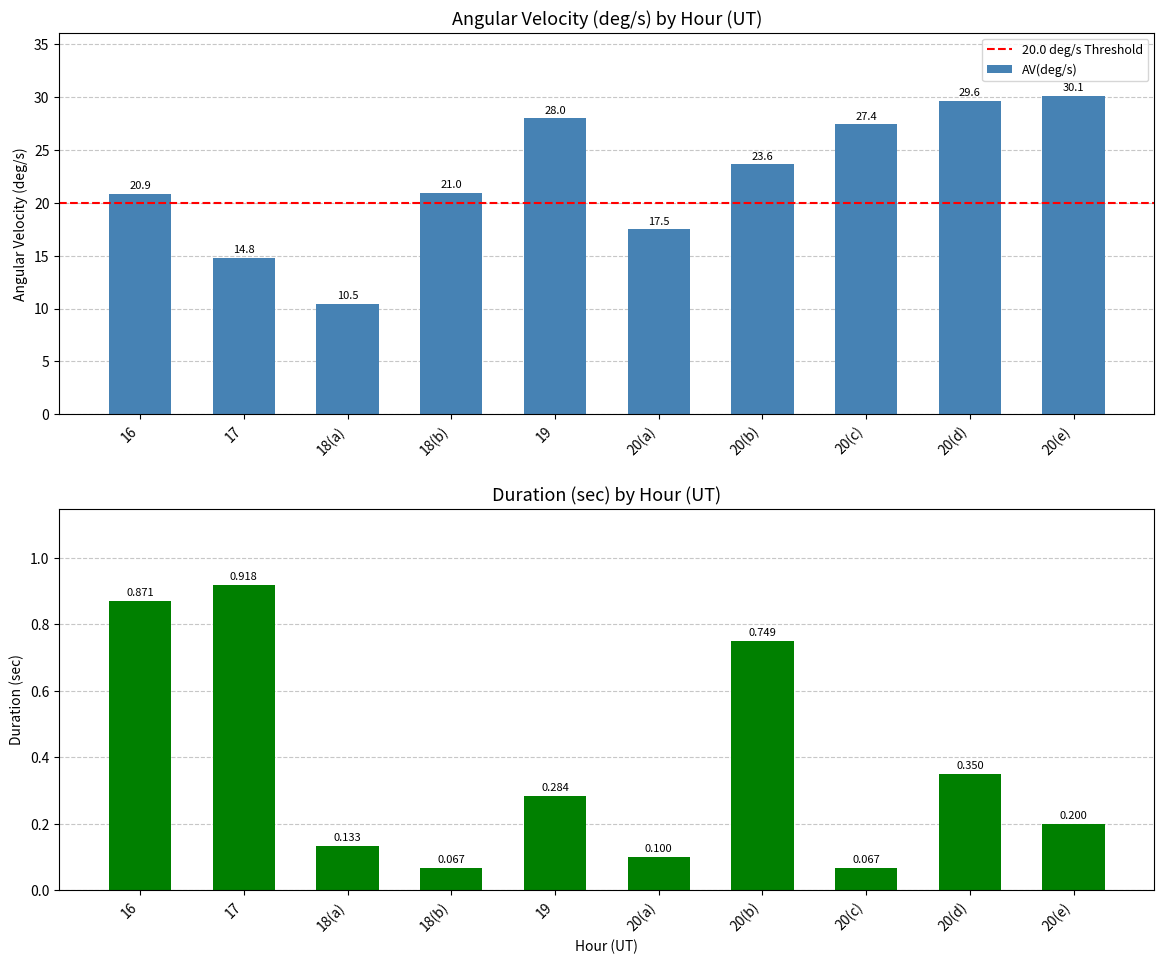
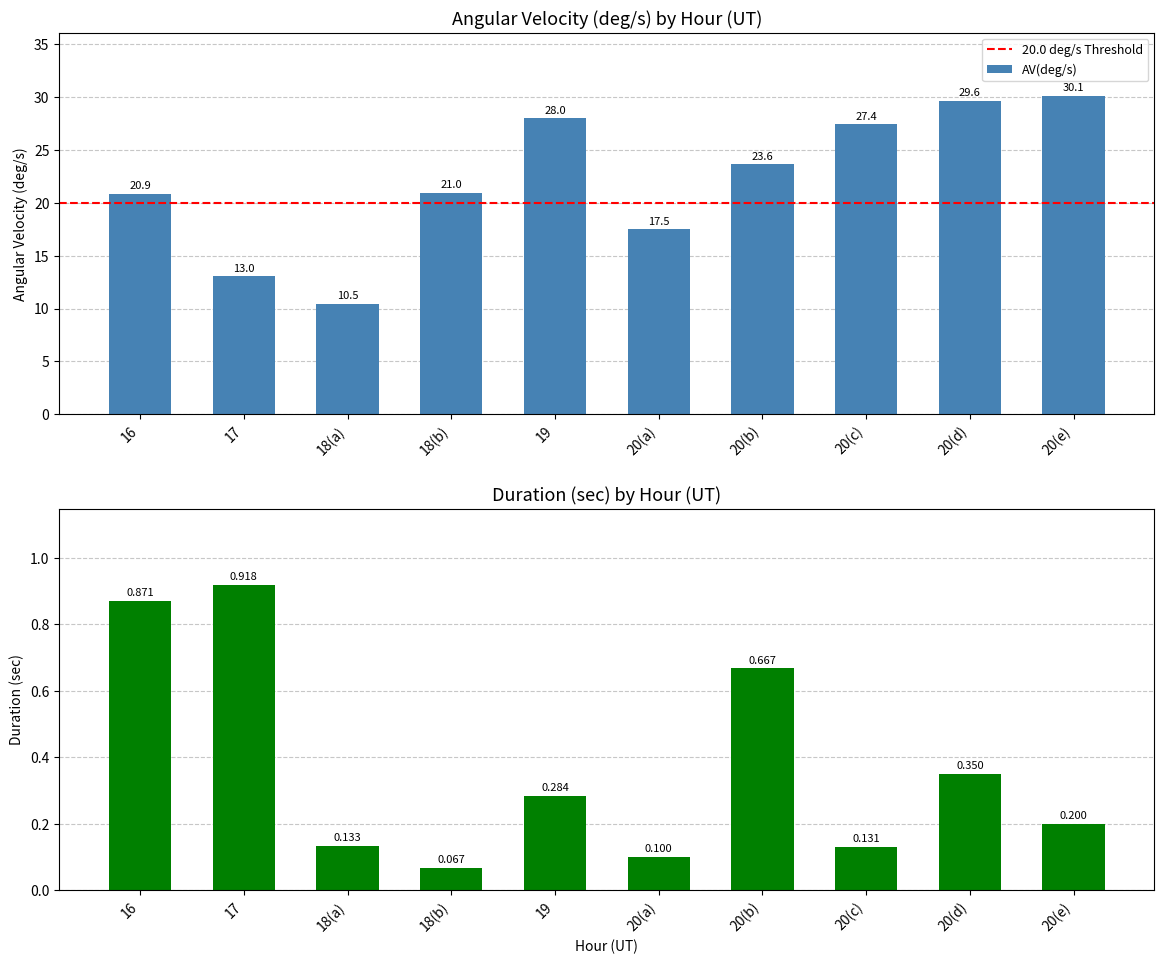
  {
    "Angular Velocity (deg/s) by Hour (UT)": {
      "16": 20.9,
-     "17": 14.8,
+     "17": 13.0,
      "18(a)": 10.5,
      "18(b)": 21.0,
      "19": 28.0,
      "20(a)": 17.5,
      "20(b)": 23.6,
      "20(c)": 27.4,
      "20(d)": 29.6,
      "20(e)": 30.1
    },
    "Duration (sec) by Hour (UT)": {
      "16": 0.871,
      "17": 0.918,
      "18(a)": 0.133,
      "18(b)": 0.067,
      "19": 0.284,
      "20(a)": 0.100,
-     "20(b)": 0.749,
-     "20(c)": 0.067,
+     "20(b)": 0.667,
+     "20(c)": 0.131,
      "20(d)": 0.350,
      "20(e)": 0.200
    }
  }
